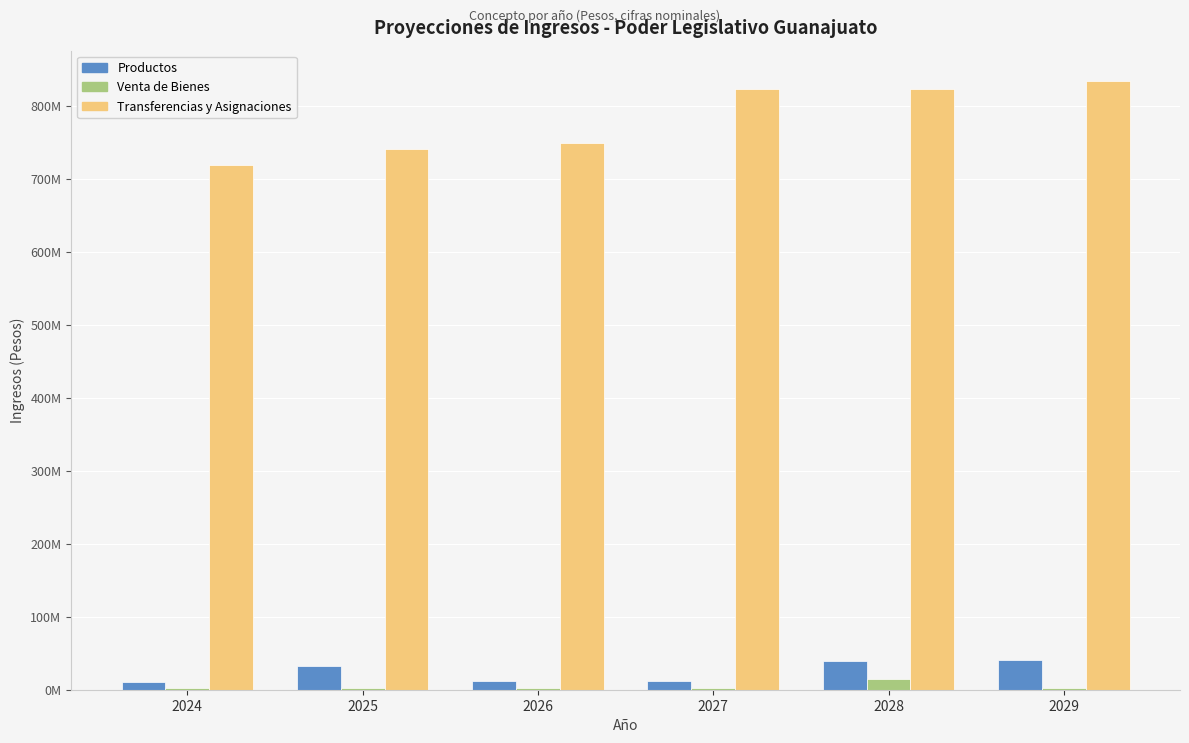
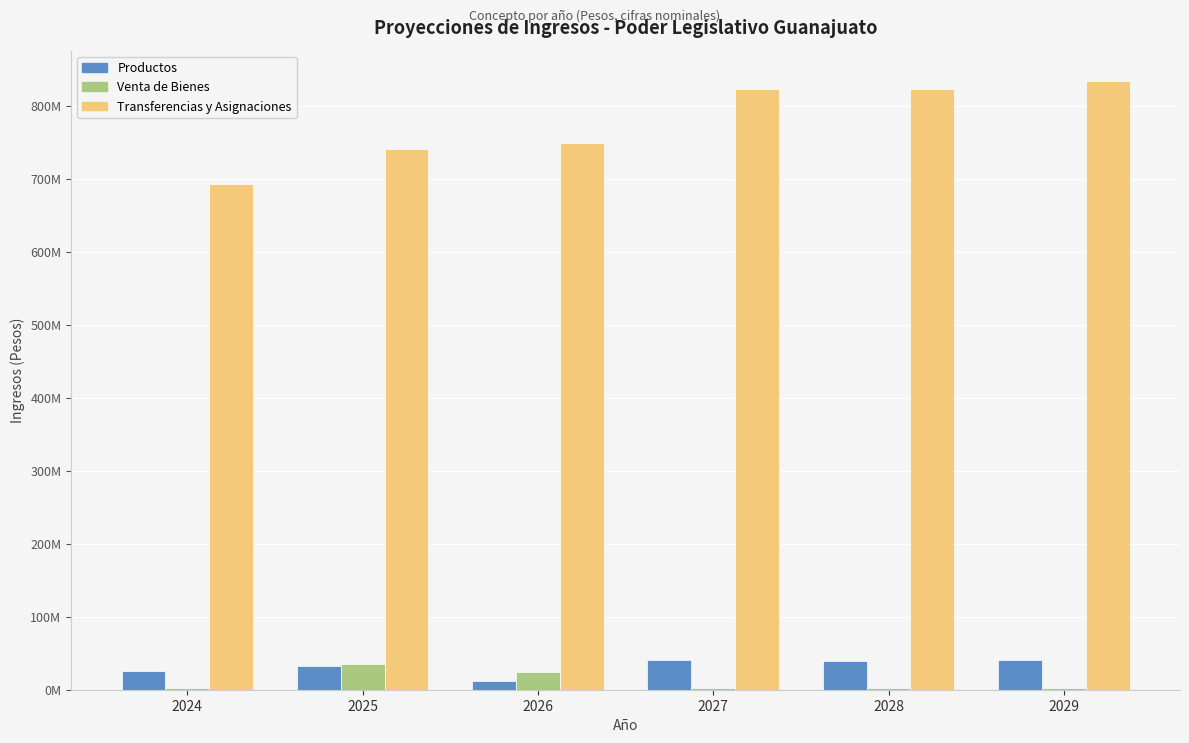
  {
    "Productos": {
-     "2024": 10000000,
+     "2024": 30000000,
      "2025": 30000000,
      "2026": 10000000,
-     "2027": 10000000,
+     "2027": 40000000,
      "2028": 40000000,
      "2029": 40000000
    },
    "Venta de Bienes": {
-     "2025": 0,
-     "2026": 0,
-     "2028": 10000000
+     "2025": 40000000,
+     "2026": 20000000,
+     "2028": 0
    },
    "Transferencias y Asignaciones": {
-     "2024": 720000000,
+     "2024": 690000000,
      "2025": 740000000,
      "2026": 750000000,
      "2027": 820000000,
      "2028": 820000000,
      "2029": 830000000
    }
  }
